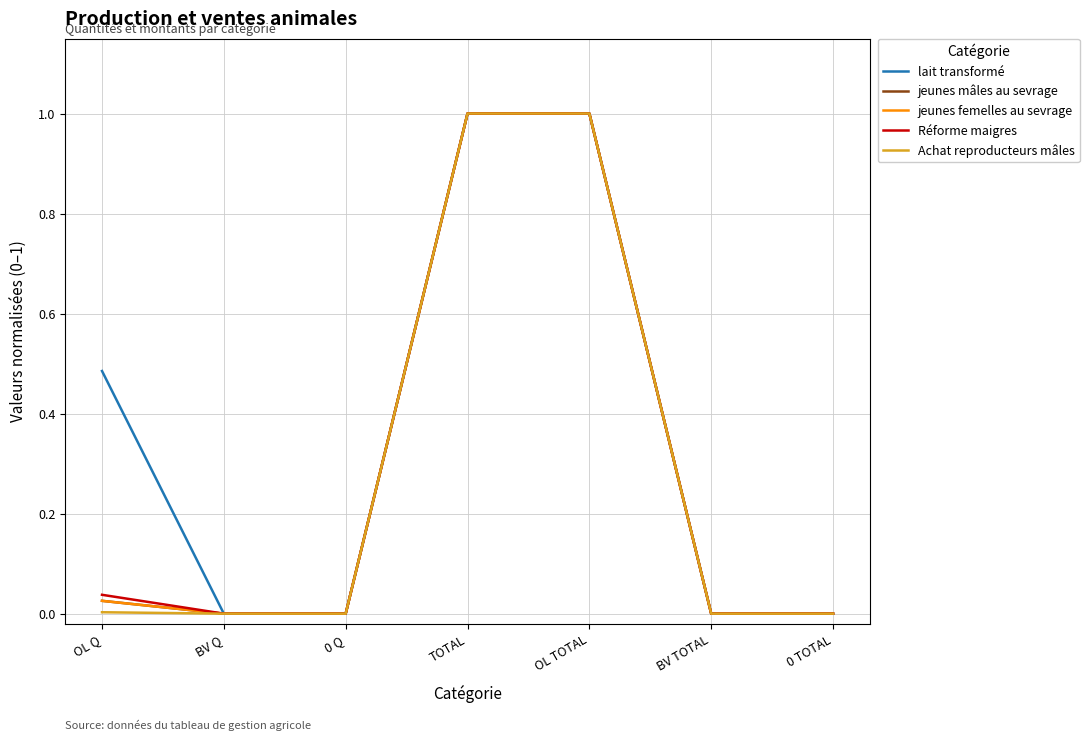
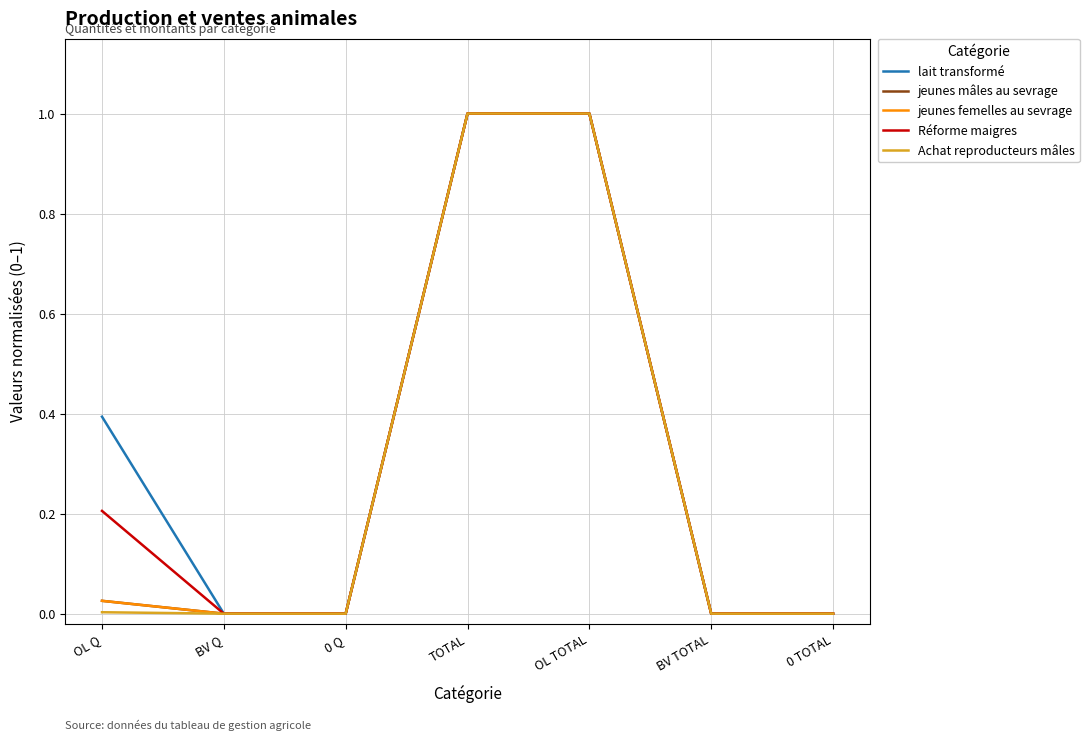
  {
    "lait transformé": {
-     "OL Q": 0.49
+     "OL Q": 0.39
    },
    "Réforme maigres": {
-     "OL Q": 0.04
+     "OL Q": 0.21
    }
  }
